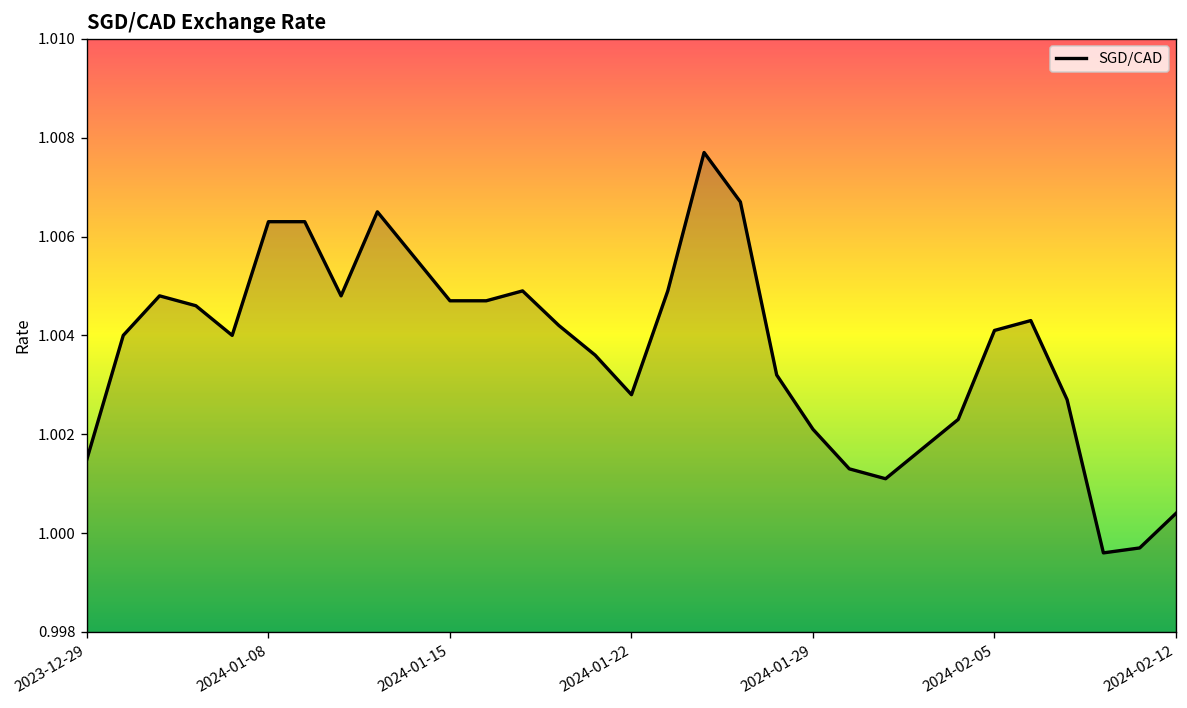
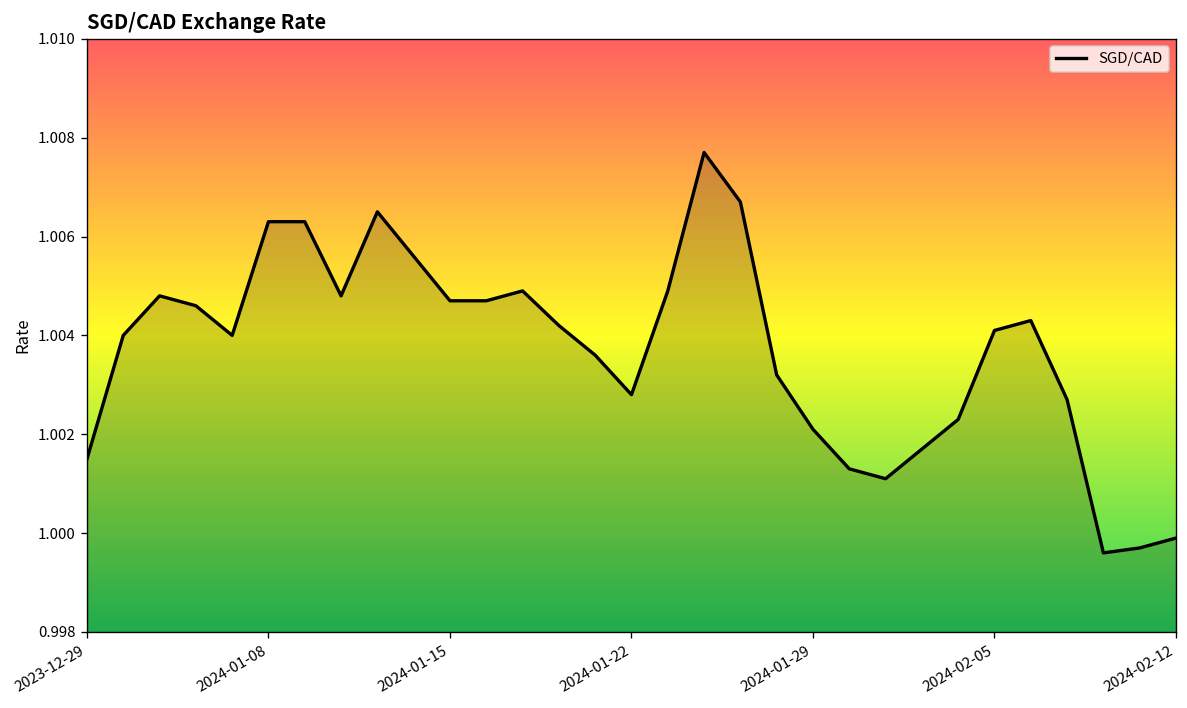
  {
    "2023-12-29": 1.0015,
    "2024-01-08": 1.0063,
    "2024-01-15": 1.0047,
    "2024-01-22": 1.0028,
    "2024-01-29": 1.0021,
    "2024-02-05": 1.0041,
-   "2024-02-12": 1.0004
+   "2024-02-12": 0.9999
  }
